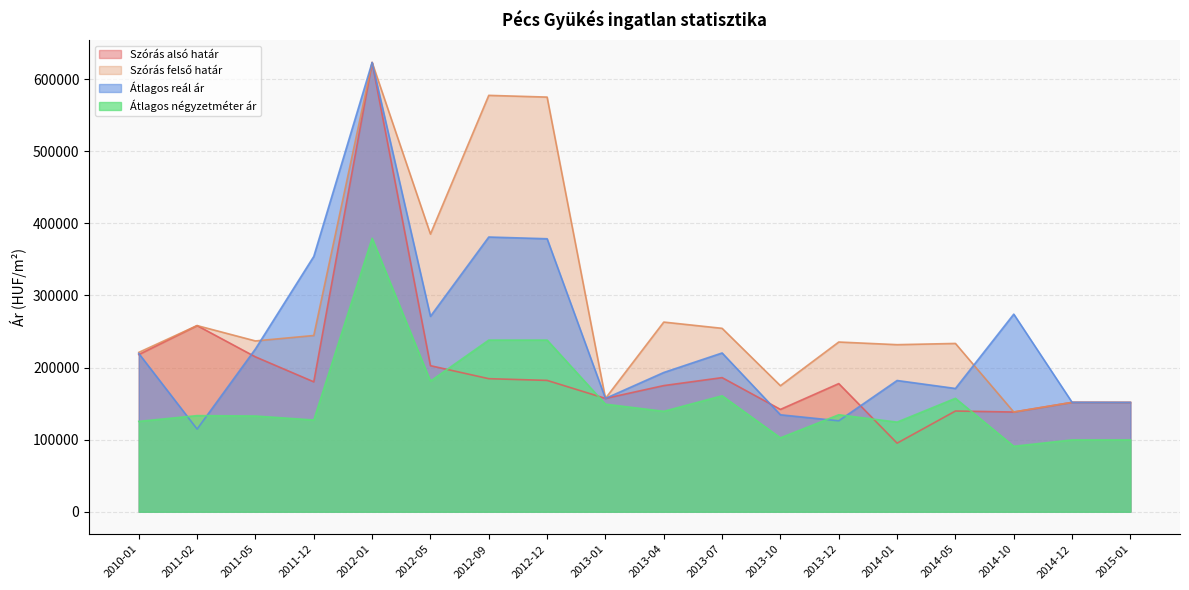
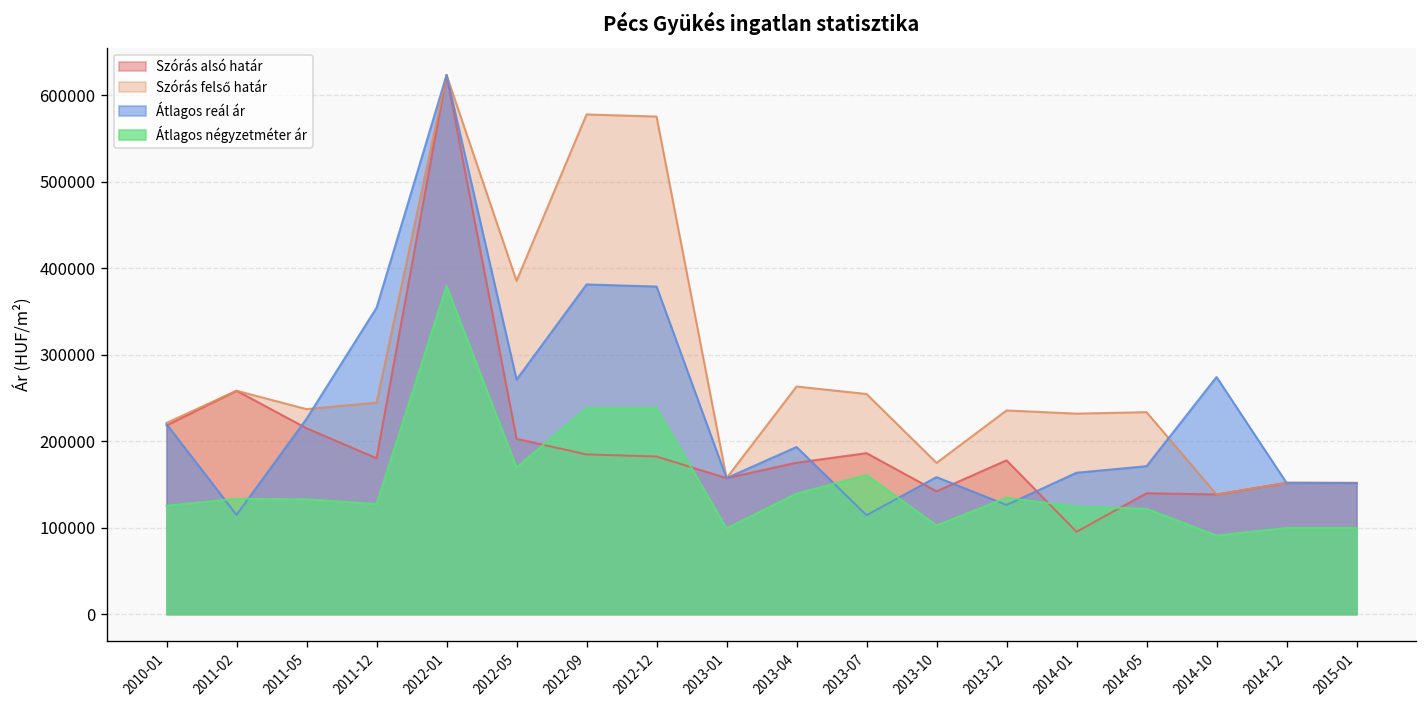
  {
    "Átlagos reál ár": {
      "2011-02": 110000,
      "2011-05": 230000,
      "2011-12": 350000,
      "2012-05": 270000,
      "2012-09": 380000,
      "2012-12": 380000,
      "2013-04": 190000,
-     "2013-07": 220000,
-     "2013-10": 130000,
+     "2013-07": 110000,
+     "2013-10": 160000,
      "2013-12": 130000,
-     "2014-01": 180000,
+     "2014-01": 160000,
      "2014-05": 170000,
      "2014-10": 270000
    },
    "Átlagos négyzetméter ár": {
      "2010-01": 130000,
      "2011-02": 130000,
      "2011-05": 130000,
      "2011-12": 130000,
      "2012-01": 380000,
-     "2012-05": 180000,
+     "2012-05": 170000,
      "2012-09": 240000,
      "2012-12": 240000,
-     "2013-01": 150000,
+     "2013-01": 100000,
      "2013-04": 140000,
      "2013-07": 160000,
      "2013-10": 100000,
      "2013-12": 130000,
      "2014-01": 120000,
-     "2014-05": 160000,
+     "2014-05": 120000,
      "2014-10": 90000,
      "2014-12": 100000,
      "2015-01": 100000
    }
  }
